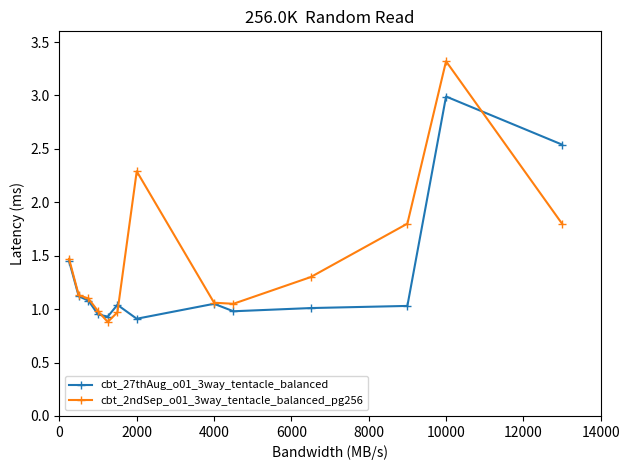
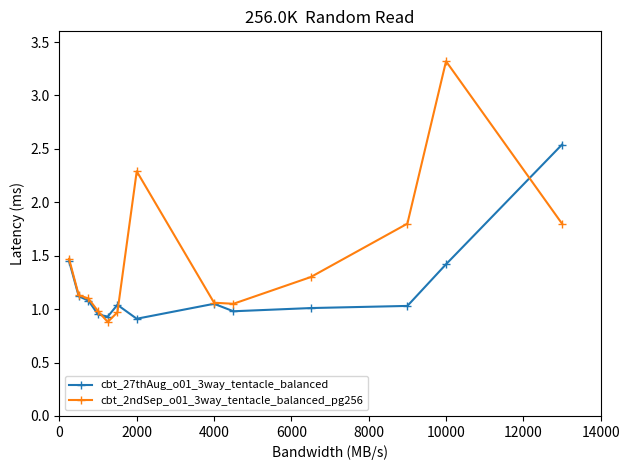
  {
    "cbt_27thAug_o01_3way_tentacle_balanced": {
      "2000": 0.91,
-     "10000": 2.99
+     "10000": 1.42
    },
    "cbt_2ndSep_o01_3way_tentacle_balanced_pg256": {
      "2000": 2.29,
      "10000": 3.32
    }
  }
